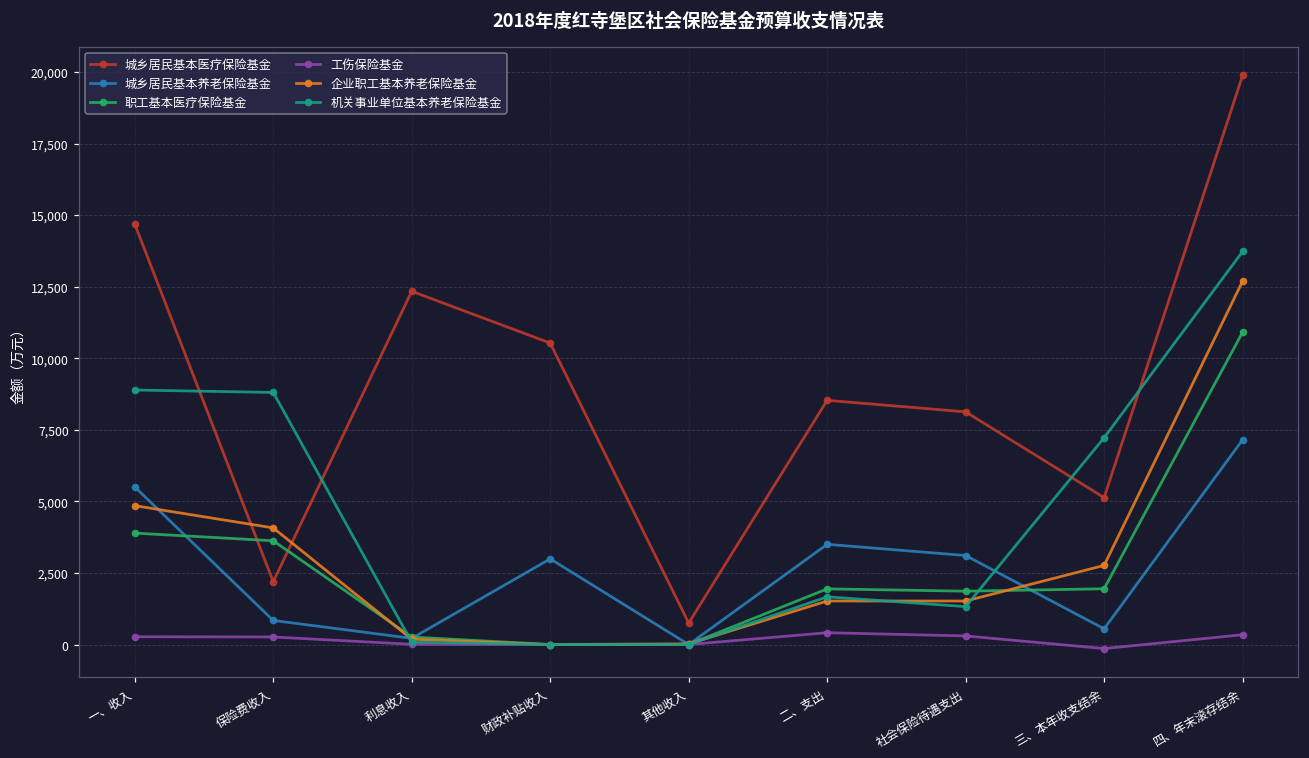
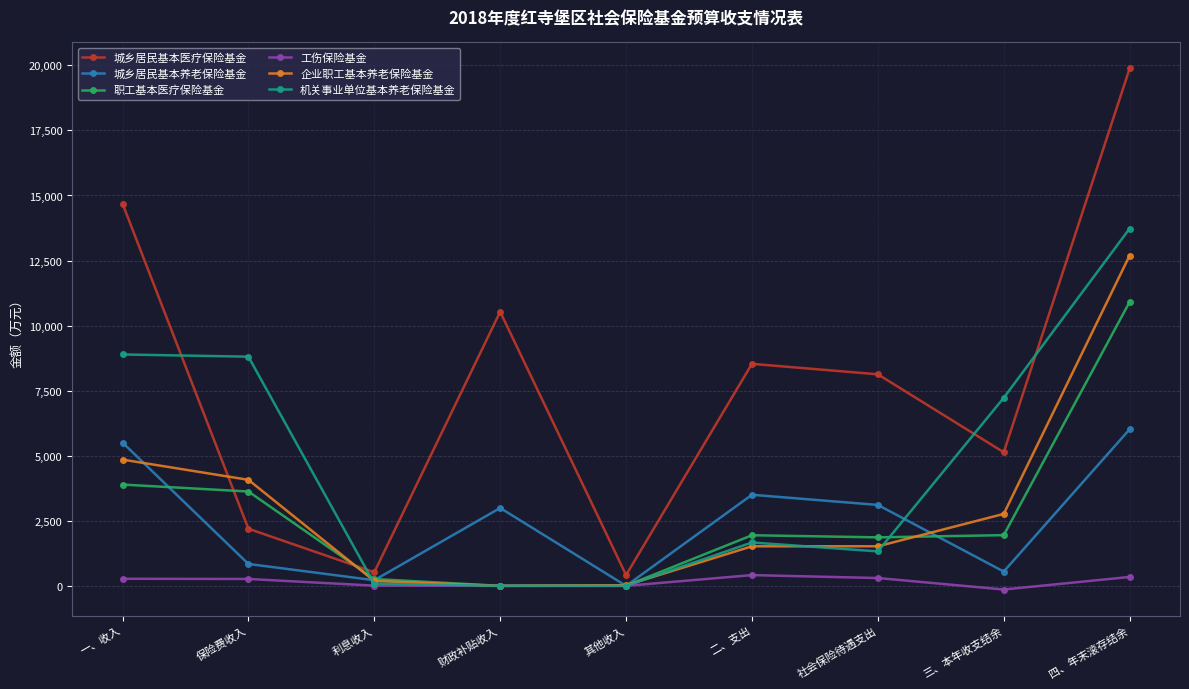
  {
    "城乡居民基本医疗保险基金": {
      "一、收入": "14,700",
      "保险费收入": "2,200",
-     "利息收入": "12,300",
+     "利息收入": "500",
      "财政补贴收入": "10,500",
-     "其他收入": "800",
+     "其他收入": "400",
      "二、支出": "8,500",
      "社会保险待遇支出": "8,100",
      "三、本年收支结余": "5,100",
      "四、年末滚存结余": "19,900"
    },
    "城乡居民基本养老保险基金": {
      "一、收入": "5,500",
      "保险费收入": "800",
      "财政补贴收入": "3,000",
      "二、支出": "3,500",
      "社会保险待遇支出": "3,100",
      "三、本年收支结余": "500",
-     "四、年末滚存结余": "7,200"
+     "四、年末滚存结余": "6,000"
    },
    "工伤保险基金": {
      "一、收入": "300",
      "保险费收入": "300",
      "二、支出": "400",
      "社会保险待遇支出": "300",
      "三、本年收支结余": "-100",
      "四、年末滚存结余": "300"
    },
    "企业职工基本养老保险基金": {
      "一、收入": "4,900",
      "保险费收入": "4,100",
      "二、支出": "1,500",
      "社会保险待遇支出": "1,500",
      "三、本年收支结余": "2,800",
      "四、年末滚存结余": "12,700"
    }
  }
